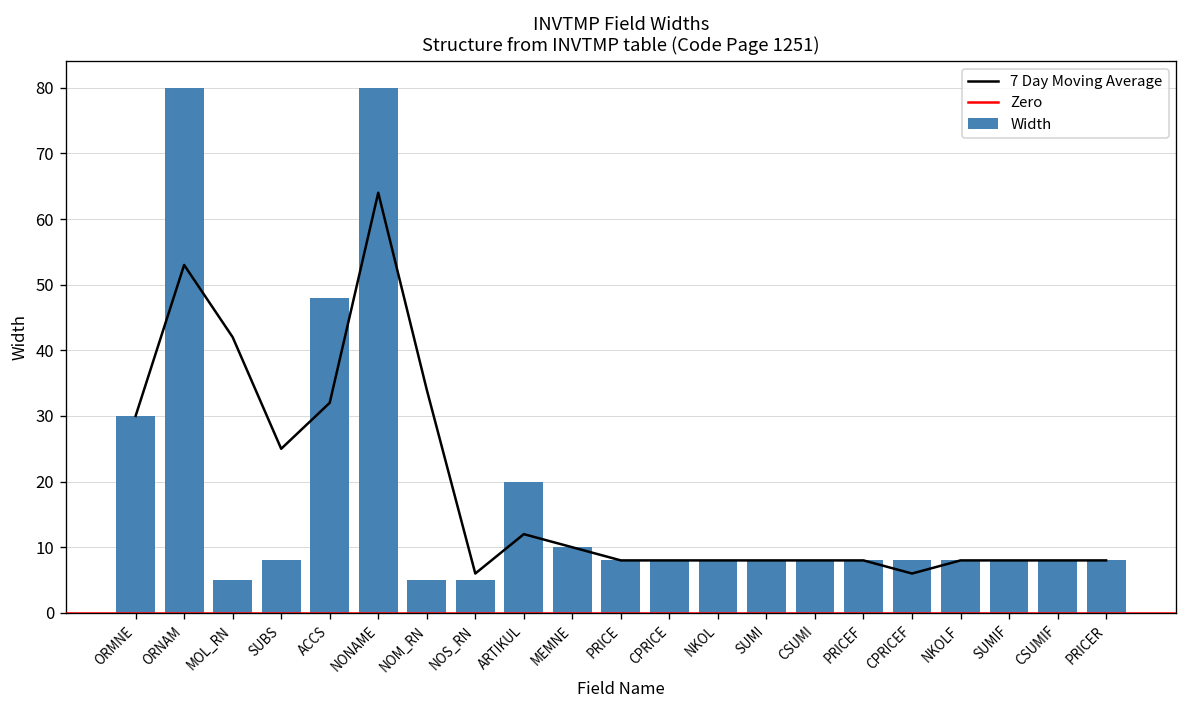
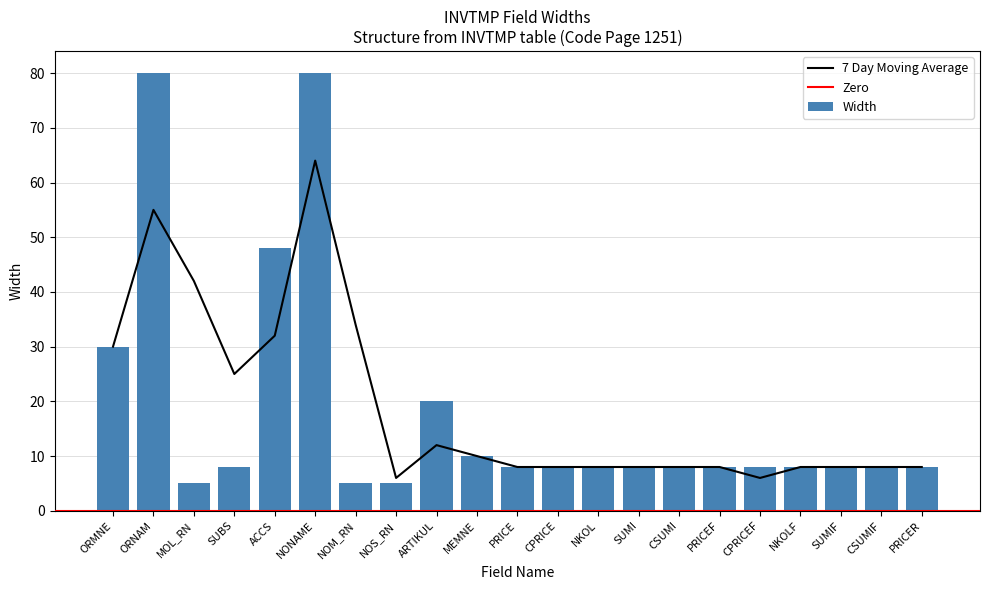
  {
    "7 Day Moving Average": {
      "ORMNE": 30,
-     "ORNAM": 53,
+     "ORNAM": 55,
      "MOL_RN": 42,
      "SUBS": 25,
      "ACCS": 32,
      "NONAME": 64,
      "NOM_RN": 34,
      "NOS_RN": 6,
      "ARTIKUL": 12,
      "MEMNE": 10,
      "PRICE": 8,
      "CPRICE": 8,
      "NKOL": 8,
      "SUMI": 8,
      "CSUMI": 8,
      "PRICEF": 8,
      "CPRICEF": 6,
      "NKOLF": 8,
      "SUMIF": 8,
      "CSUMIF": 8,
      "PRICER": 8
    },
    "Width": {
      "ORMNE": 30,
      "ORNAM": 80,
      "MOL_RN": 5,
      "SUBS": 8,
      "ACCS": 48,
      "NONAME": 80,
      "NOM_RN": 5,
      "NOS_RN": 5,
      "ARTIKUL": 20,
      "MEMNE": 10,
      "PRICE": 8,
      "CPRICE": 8,
      "NKOL": 8,
      "SUMI": 8,
      "CSUMI": 8,
      "PRICEF": 8,
      "CPRICEF": 8,
      "NKOLF": 8,
      "SUMIF": 8,
      "CSUMIF": 8,
      "PRICER": 8
    }
  }
